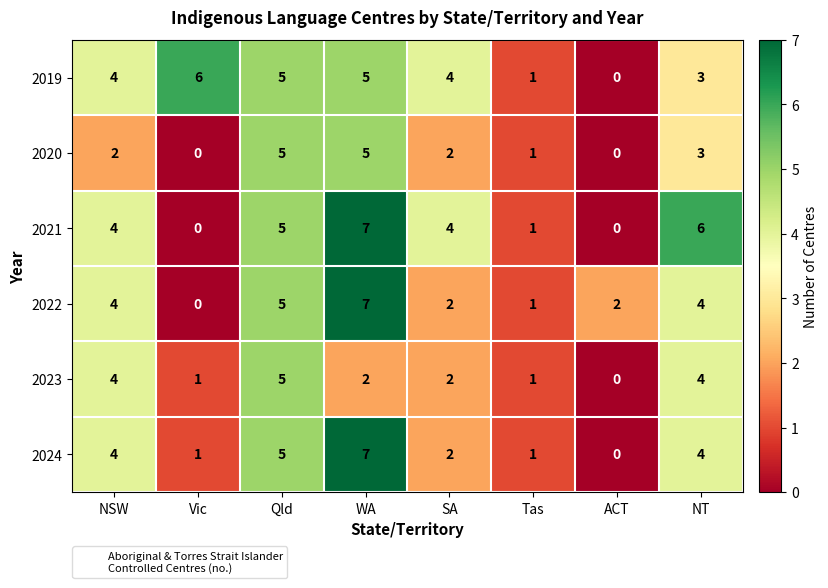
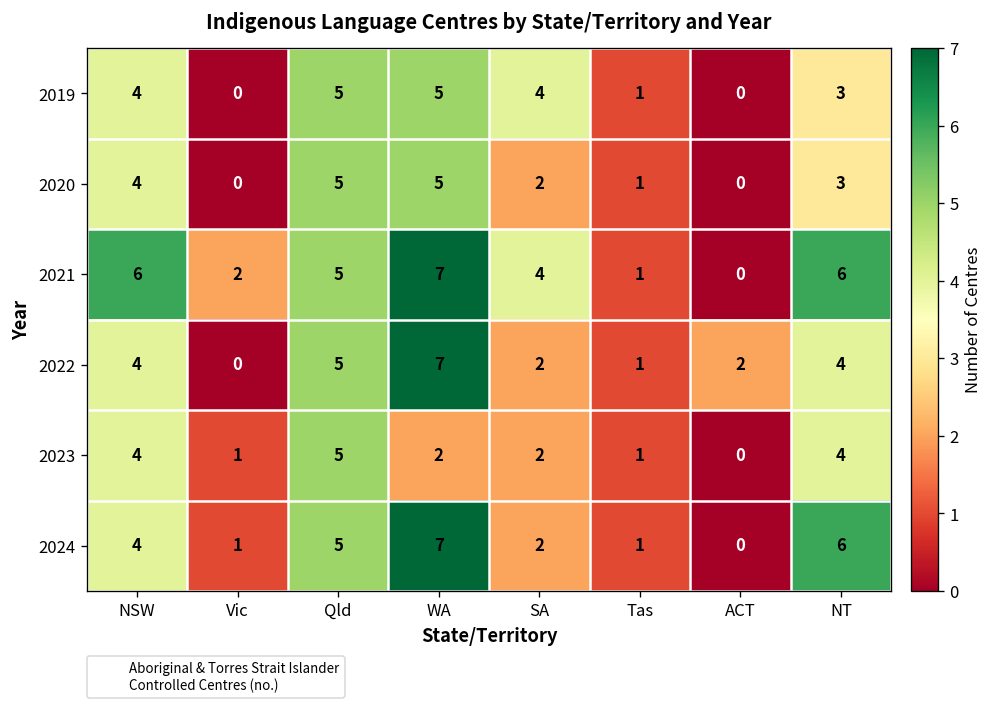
  {
    "2019": {
      "NSW": 4,
-     "Vic": 6,
+     "Vic": 0,
      "Qld": 5,
      "WA": 5,
      "SA": 4,
      "Tas": 1,
      "ACT": 0,
      "NT": 3
    },
    "2020": {
-     "NSW": 2,
+     "NSW": 4,
      "Vic": 0,
      "Qld": 5,
      "WA": 5,
      "SA": 2,
      "Tas": 1,
      "ACT": 0,
      "NT": 3
    },
    "2021": {
-     "NSW": 4,
-     "Vic": 0,
+     "NSW": 6,
+     "Vic": 2,
      "Qld": 5,
      "WA": 7,
      "SA": 4,
      "Tas": 1,
      "ACT": 0,
      "NT": 6
    },
    "2022": {
      "NSW": 4,
      "Vic": 0,
      "Qld": 5,
      "WA": 7,
      "SA": 2,
      "Tas": 1,
      "ACT": 2,
      "NT": 4
    },
    "2023": {
      "NSW": 4,
      "Vic": 1,
      "Qld": 5,
      "WA": 2,
      "SA": 2,
      "Tas": 1,
      "ACT": 0,
      "NT": 4
    },
    "2024": {
      "NSW": 4,
      "Vic": 1,
      "Qld": 5,
      "WA": 7,
      "SA": 2,
      "Tas": 1,
      "ACT": 0,
-     "NT": 4
+     "NT": 6
    }
  }
